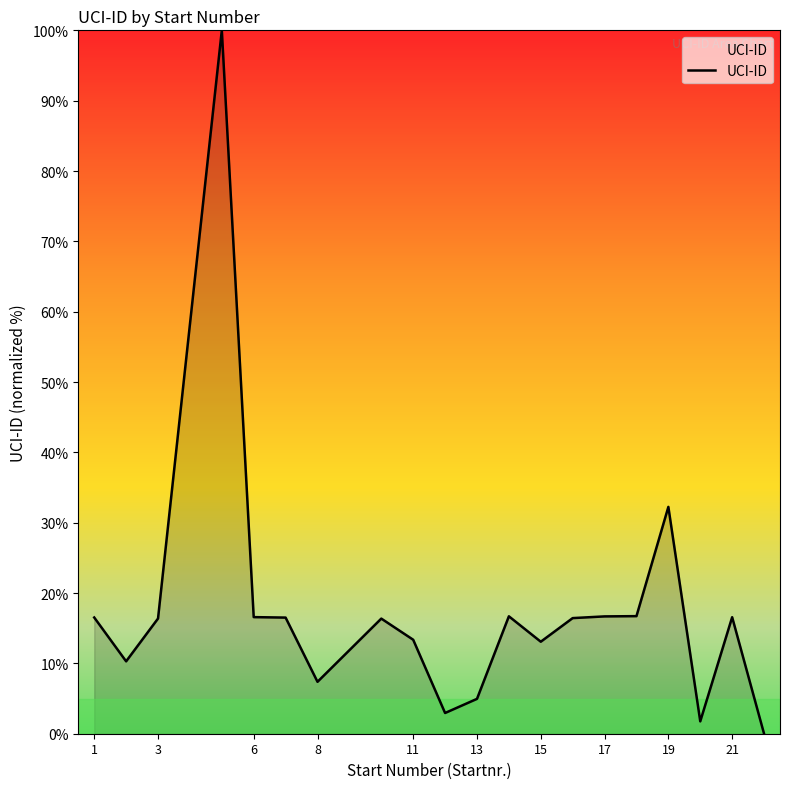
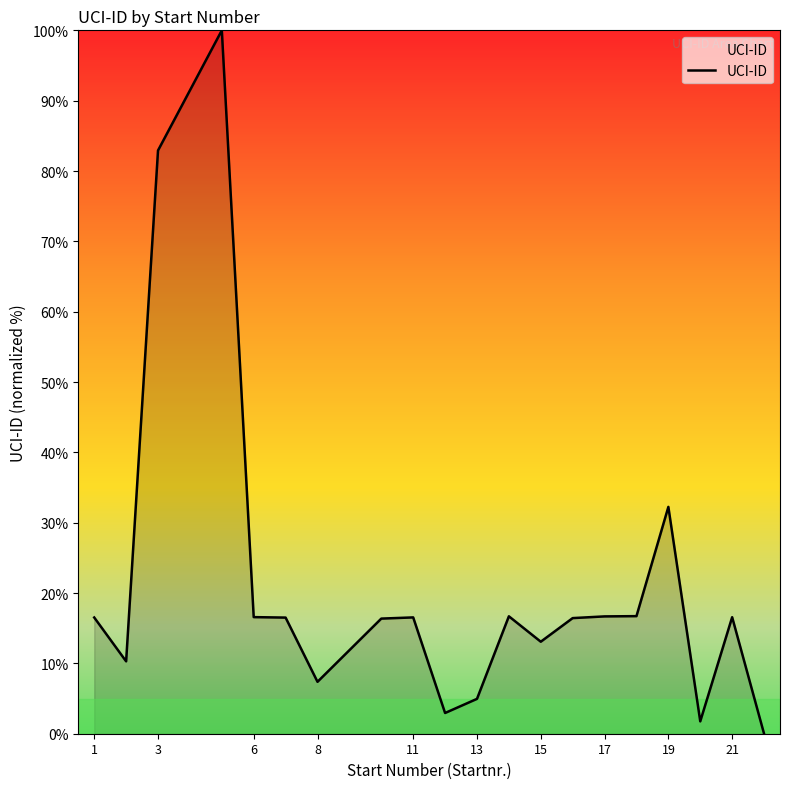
  {
    "1": "17%",
-   "3": "16%",
+   "3": "83%",
    "6": "17%",
    "8": "7%",
-   "11": "13%",
+   "11": "17%",
    "15": "13%",
    "17": "17%",
    "19": "32%",
    "21": "17%"
  }
